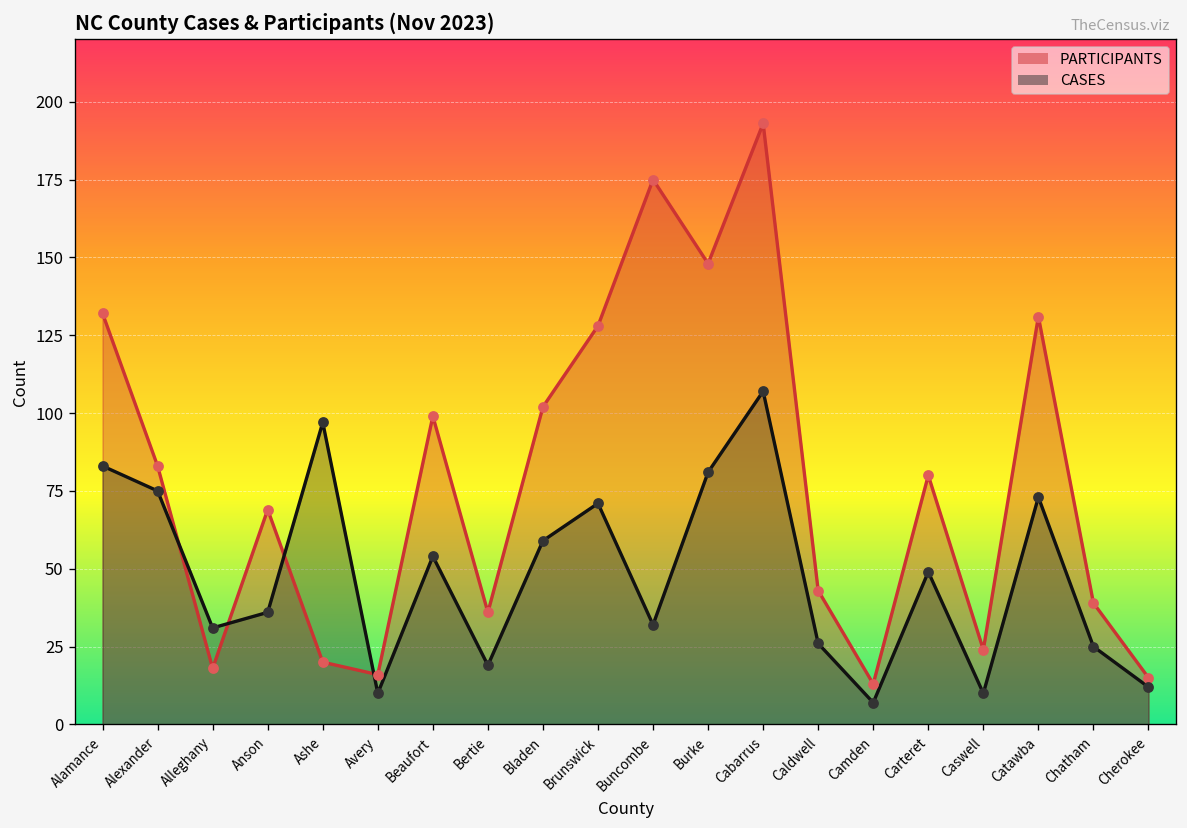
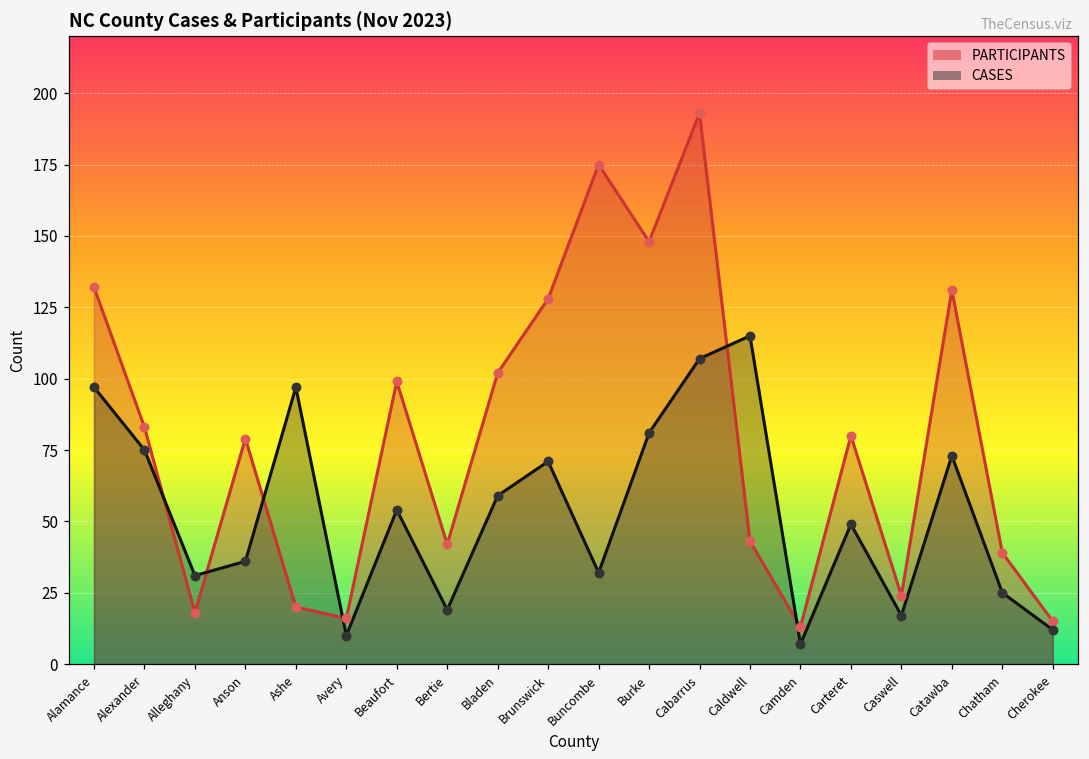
  {
    "PARTICIPANTS": {
      "Alamance": 132,
      "Alexander": 83,
      "Alleghany": 18,
-     "Anson": 69,
+     "Anson": 79,
      "Ashe": 20,
      "Avery": 16,
      "Beaufort": 99,
-     "Bertie": 36,
+     "Bertie": 42,
      "Bladen": 102,
      "Brunswick": 128,
      "Buncombe": 175,
      "Burke": 148,
      "Cabarrus": 193,
      "Caldwell": 43,
      "Camden": 13,
      "Carteret": 80,
      "Caswell": 24,
      "Catawba": 131,
      "Chatham": 39,
      "Cherokee": 15
    },
    "CASES": {
-     "Alamance": 83,
+     "Alamance": 97,
      "Alexander": 75,
      "Alleghany": 31,
      "Anson": 36,
      "Ashe": 97,
      "Avery": 10,
      "Beaufort": 54,
      "Bertie": 19,
      "Bladen": 59,
      "Brunswick": 71,
      "Buncombe": 32,
      "Burke": 81,
      "Cabarrus": 107,
-     "Caldwell": 26,
+     "Caldwell": 115,
      "Camden": 7,
      "Carteret": 49,
-     "Caswell": 10,
+     "Caswell": 17,
      "Catawba": 73,
      "Chatham": 25,
      "Cherokee": 12
    }
  }
